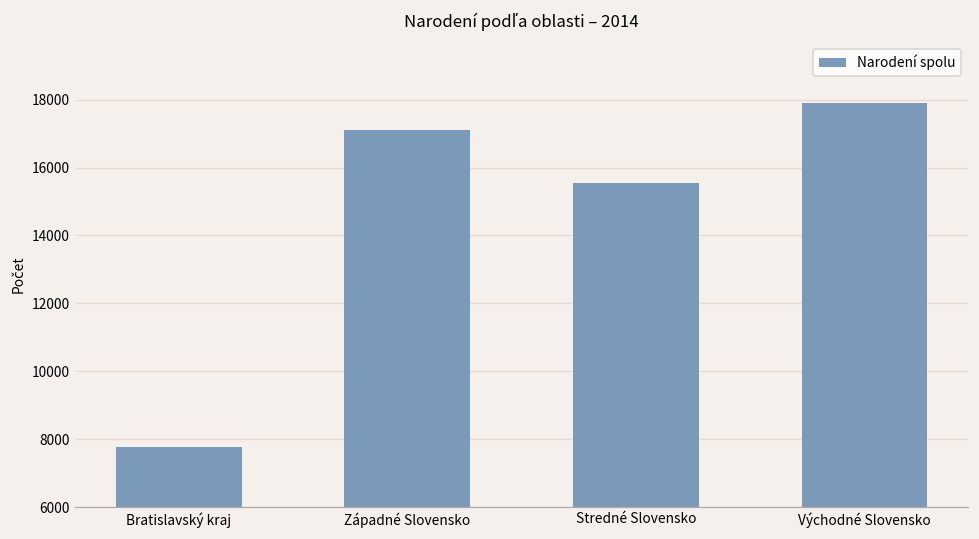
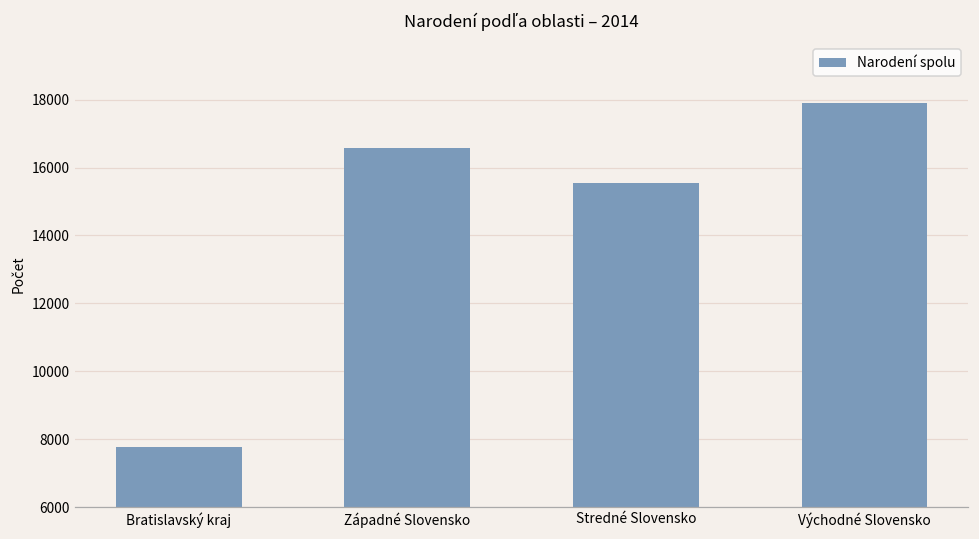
  {
    "Bratislavský kraj": 7800,
-   "Západné Slovensko": 17100,
+   "Západné Slovensko": 16600,
    "Stredné Slovensko": 15500,
    "Východné Slovensko": 17900
  }
